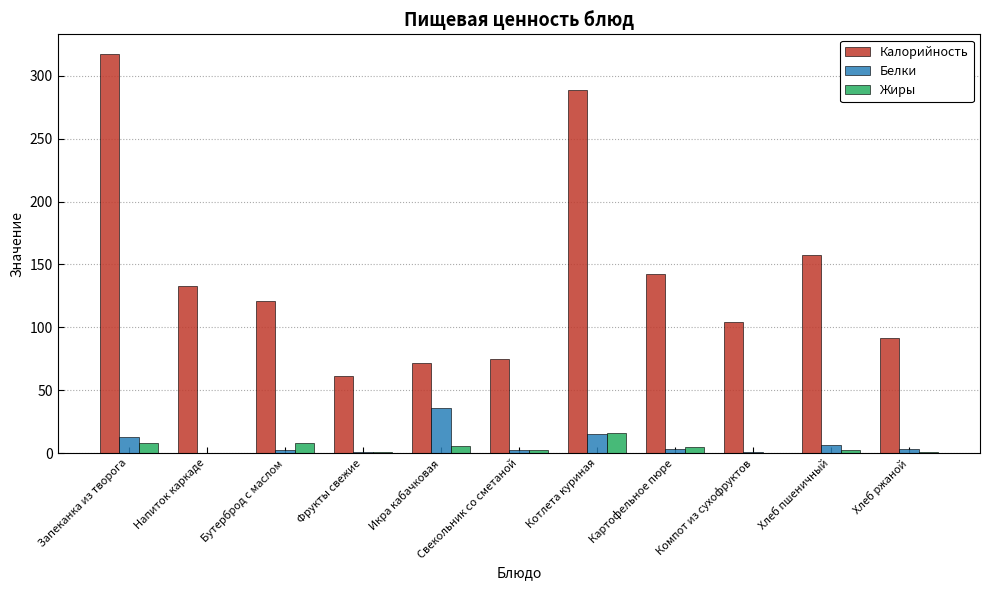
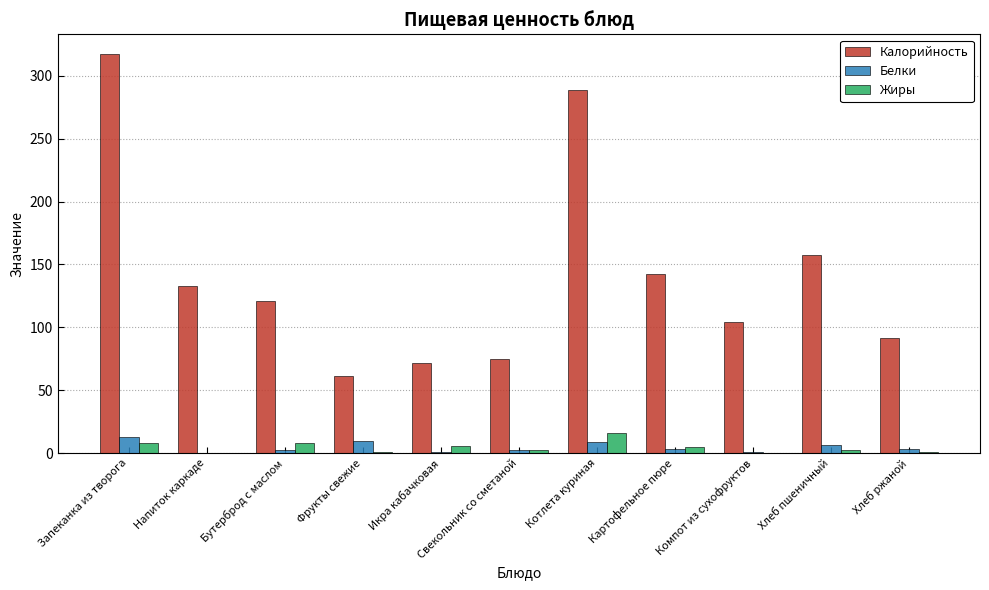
  {
    "Калорийность": {
      "Запеканка из творога": 317,
      "Напиток каркаде": 133,
      "Бутерброд с маслом": 121,
      "Фрукты свежие": 61,
      "Икра кабачковая": 71,
      "Свекольник со сметаной": 75,
      "Котлета куриная": 288,
      "Картофельное пюре": 142,
      "Компот из сухофруктов": 104,
      "Хлеб пшеничный": 158,
      "Хлеб ржаной": 91
    },
    "Белки": {
      "Запеканка из творога": 12,
      "Бутерброд с маслом": 2,
-     "Фрукты свежие": 1,
-     "Икра кабачковая": 36,
+     "Фрукты свежие": 9,
+     "Икра кабачковая": 1,
      "Свекольник со сметаной": 3,
-     "Котлета куриная": 15,
+     "Котлета куриная": 8,
      "Картофельное пюре": 3,
      "Хлеб пшеничный": 6,
      "Хлеб ржаной": 3
    },
    "Жиры": {
      "Запеканка из творога": 8,
      "Бутерброд с маслом": 8,
      "Икра кабачковая": 5,
      "Свекольник со сметаной": 3,
      "Котлета куриная": 16,
      "Картофельное пюре": 5,
      "Компот из сухофруктов": 0,
      "Хлеб пшеничный": 3
    }
  }
